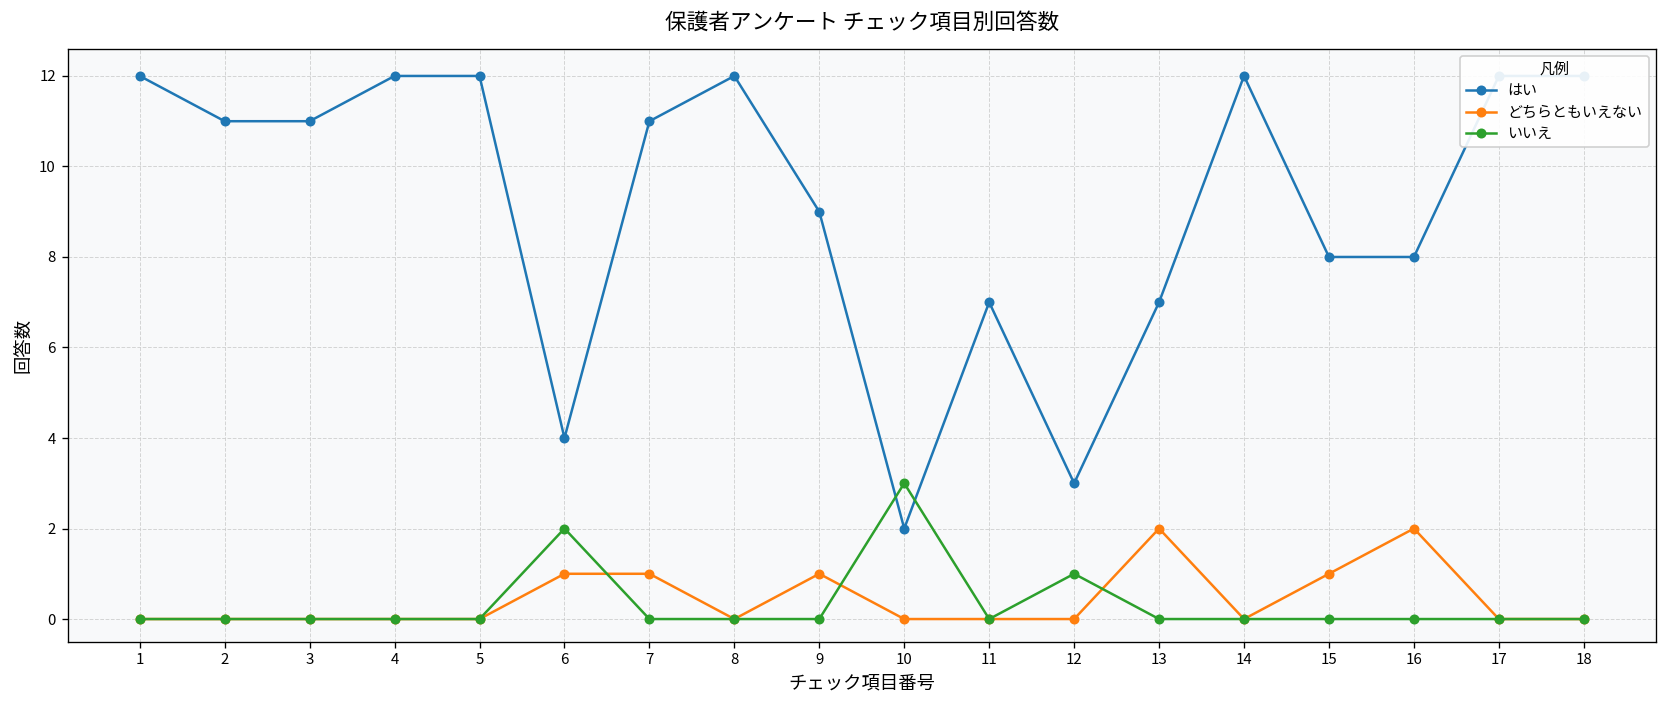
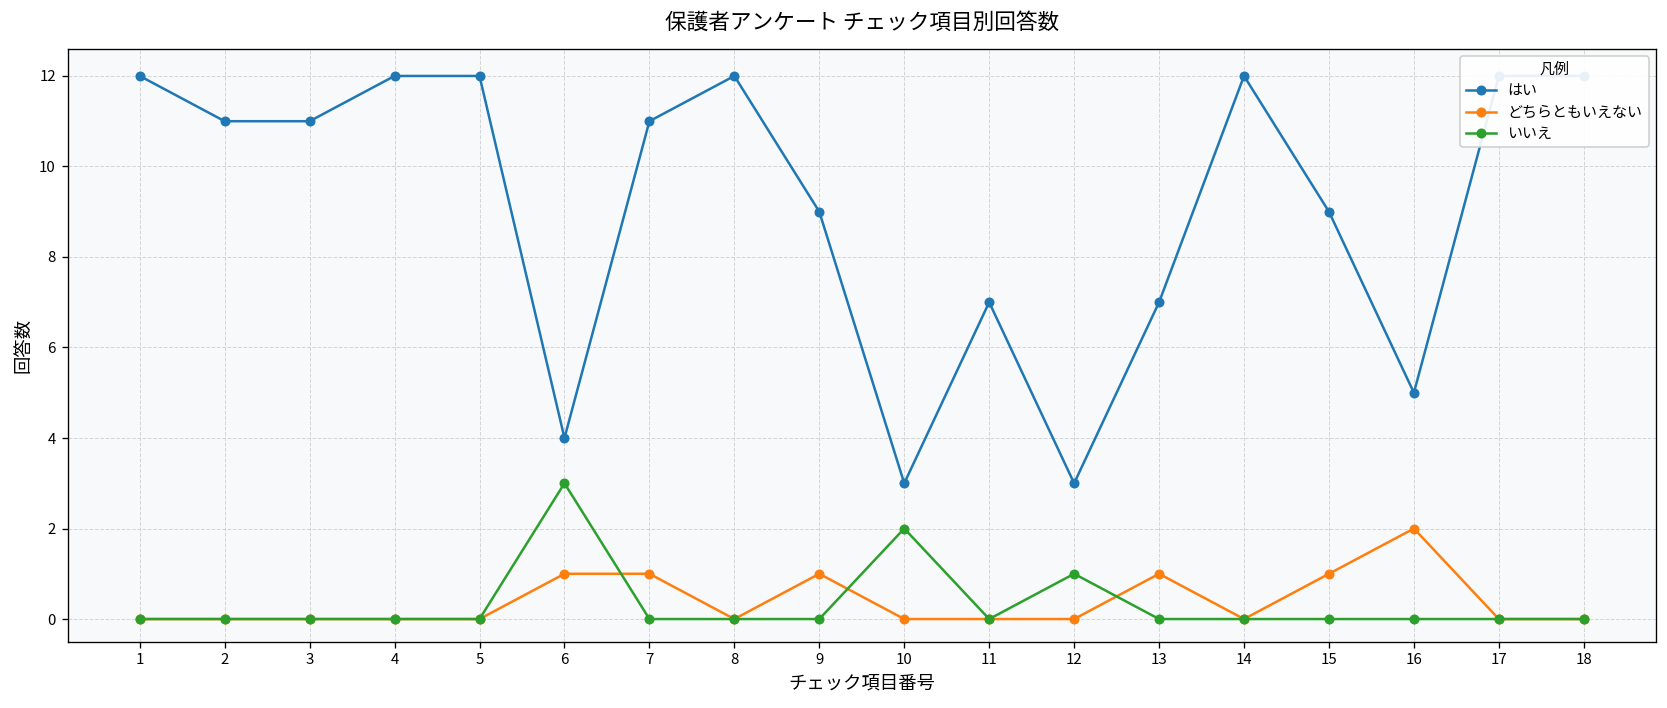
  {
    "はい": {
      "1": 12,
      "2": 11,
      "3": 11,
      "4": 12,
      "5": 12,
      "6": 4,
      "7": 11,
      "8": 12,
      "9": 9,
-     "10": 2,
+     "10": 3,
      "11": 7,
      "12": 3,
      "13": 7,
      "14": 12,
-     "15": 8,
-     "16": 8
+     "15": 9,
+     "16": 5
    },
    "どちらともいえない": {
      "6": 1,
      "7": 1,
      "9": 1,
      "10": 0,
      "12": 0,
-     "13": 2,
+     "13": 1,
      "15": 1,
      "16": 2
    },
    "いいえ": {
-     "6": 2,
+     "6": 3,
      "7": 0,
      "9": 0,
-     "10": 3,
+     "10": 2,
      "12": 1,
      "13": 0,
      "15": 0,
      "16": 0
    }
  }
